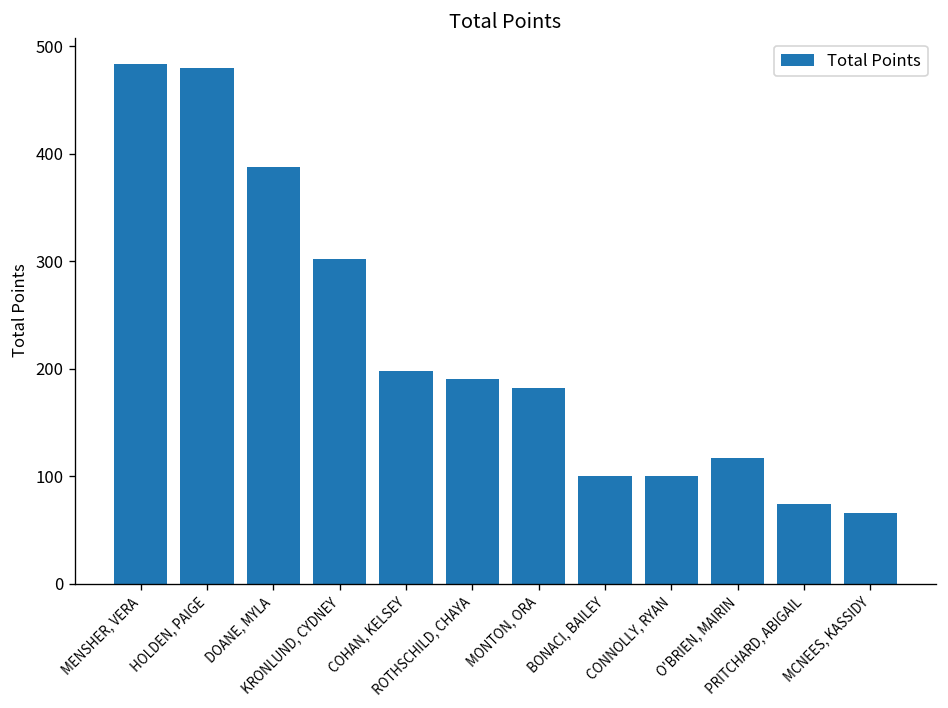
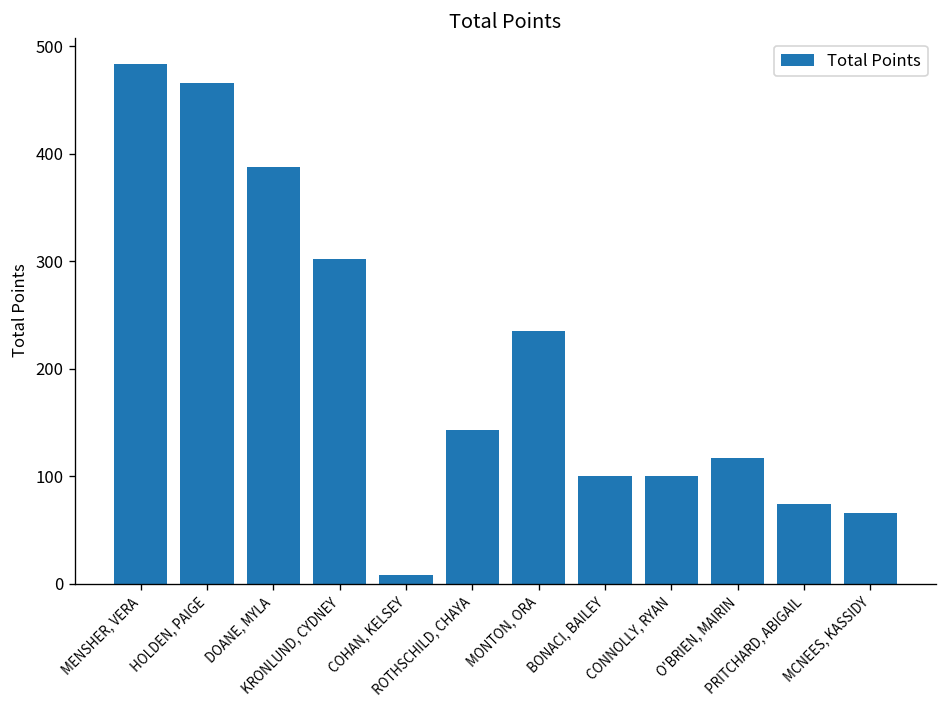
  {
    "MENSHER, VERA": 480,
-   "HOLDEN, PAIGE": 480,
+   "HOLDEN, PAIGE": 470,
    "DOANE, MYLA": 390,
    "KRONLUND, CYDNEY": 300,
-   "COHAN, KELSEY": 200,
-   "ROTHSCHILD, CHAYA": 190,
-   "MONTON, ORA": 180,
+   "COHAN, KELSEY": 10,
+   "ROTHSCHILD, CHAYA": 140,
+   "MONTON, ORA": 240,
    "BONACI, BAILEY": 100,
    "CONNOLLY, RYAN": 100,
    "O'BRIEN, MAIRIN": 120,
    "PRITCHARD, ABIGAIL": 70,
    "MCNEES, KASSIDY": 70
  }
